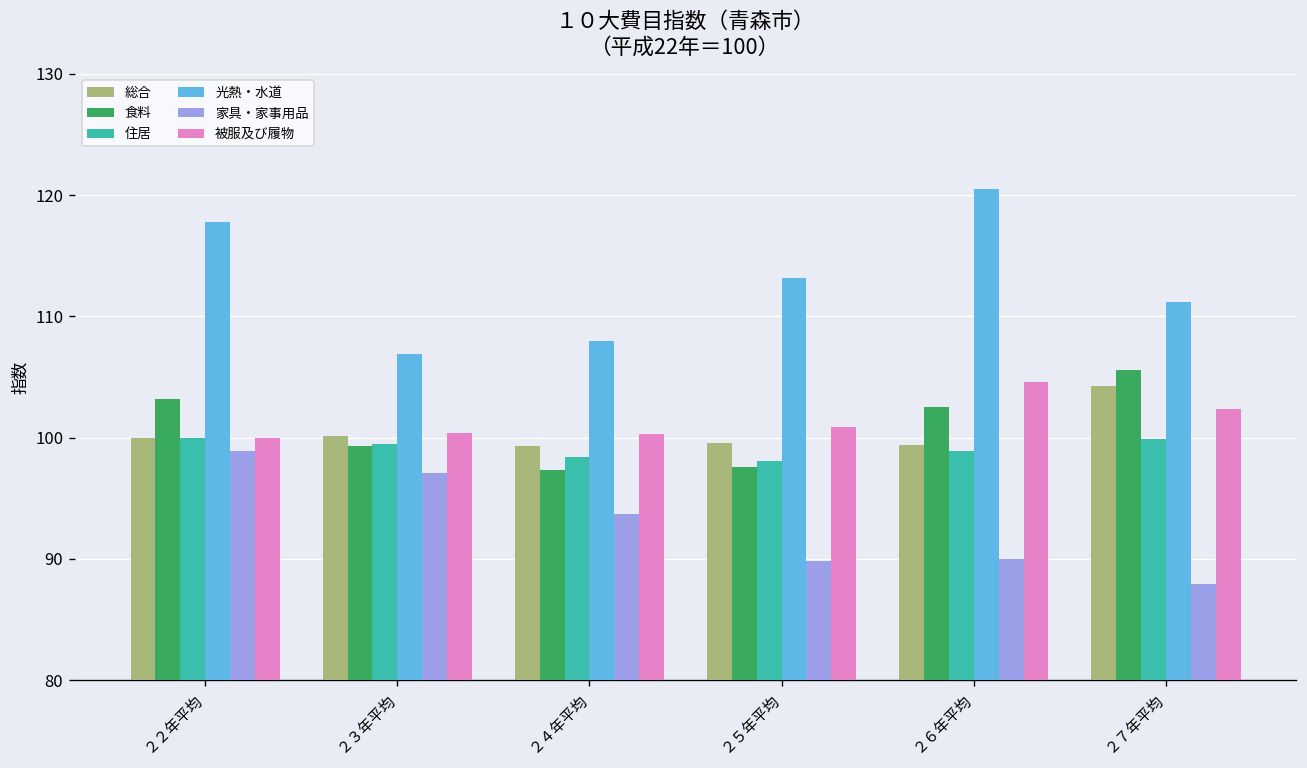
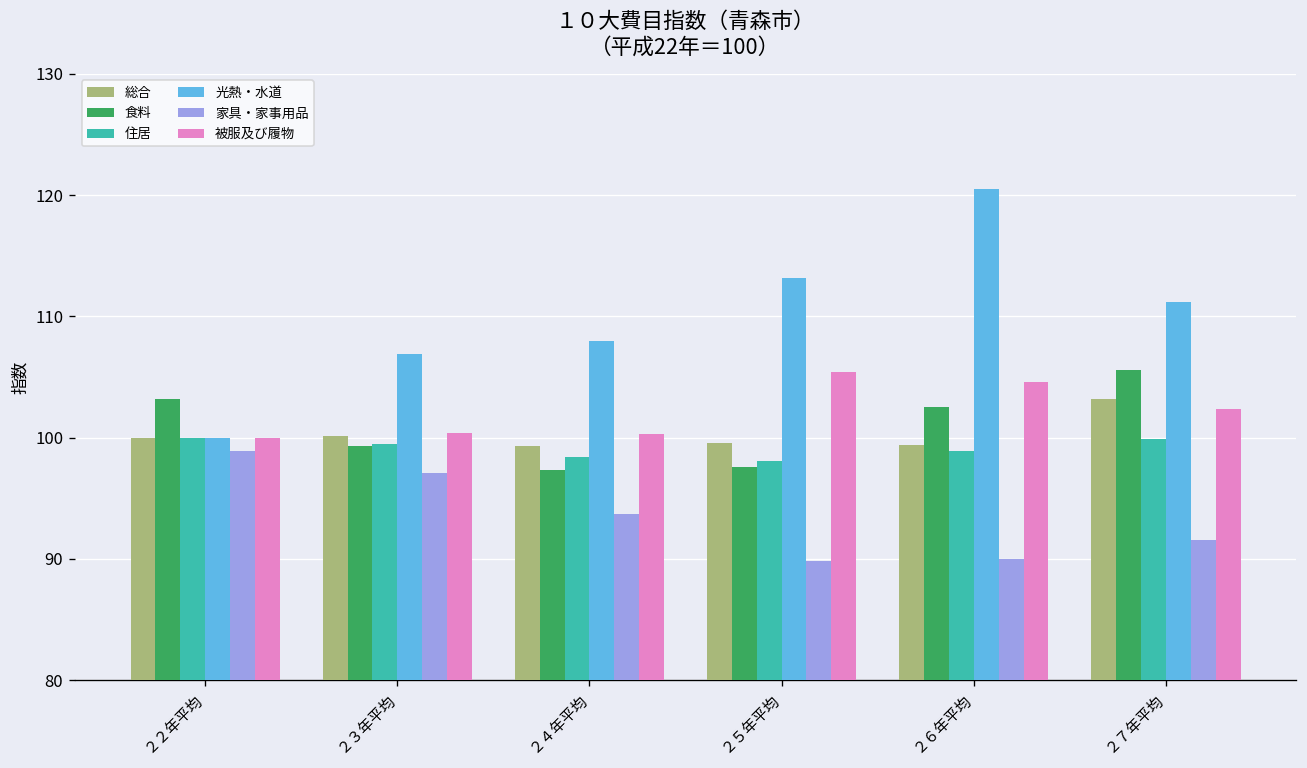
  {
    "総合": {
      "２２年平均": 100.0,
      "２３年平均": 100.1,
      "２４年平均": 99.3,
      "２５年平均": 99.6,
      "２６年平均": 99.4,
-     "２７年平均": 104.3
+     "２７年平均": 103.2
    },
    "食料": {
      "２２年平均": 103.2,
      "２３年平均": 99.3,
      "２４年平均": 97.3,
      "２５年平均": 97.6,
      "２６年平均": 102.5,
      "２７年平均": 105.6
    },
    "住居": {
      "２２年平均": 100.0,
      "２３年平均": 99.5,
      "２４年平均": 98.4,
      "２５年平均": 98.1,
      "２６年平均": 98.9,
      "２７年平均": 99.9
    },
    "光熱・水道": {
-     "２２年平均": 117.8,
+     "２２年平均": 100.0,
      "２３年平均": 106.9,
      "２４年平均": 108.0,
      "２５年平均": 113.2,
      "２６年平均": 120.5,
      "２７年平均": 111.2
    },
    "家具・家事用品": {
      "２２年平均": 98.9,
      "２３年平均": 97.1,
      "２４年平均": 93.7,
      "２５年平均": 89.8,
      "２６年平均": 90.0,
-     "２７年平均": 87.9
+     "２７年平均": 91.6
    },
    "被服及び履物": {
      "２２年平均": 100.0,
      "２３年平均": 100.4,
      "２４年平均": 100.3,
-     "２５年平均": 100.9,
+     "２５年平均": 105.4,
      "２６年平均": 104.6,
      "２７年平均": 102.4
    }
  }
